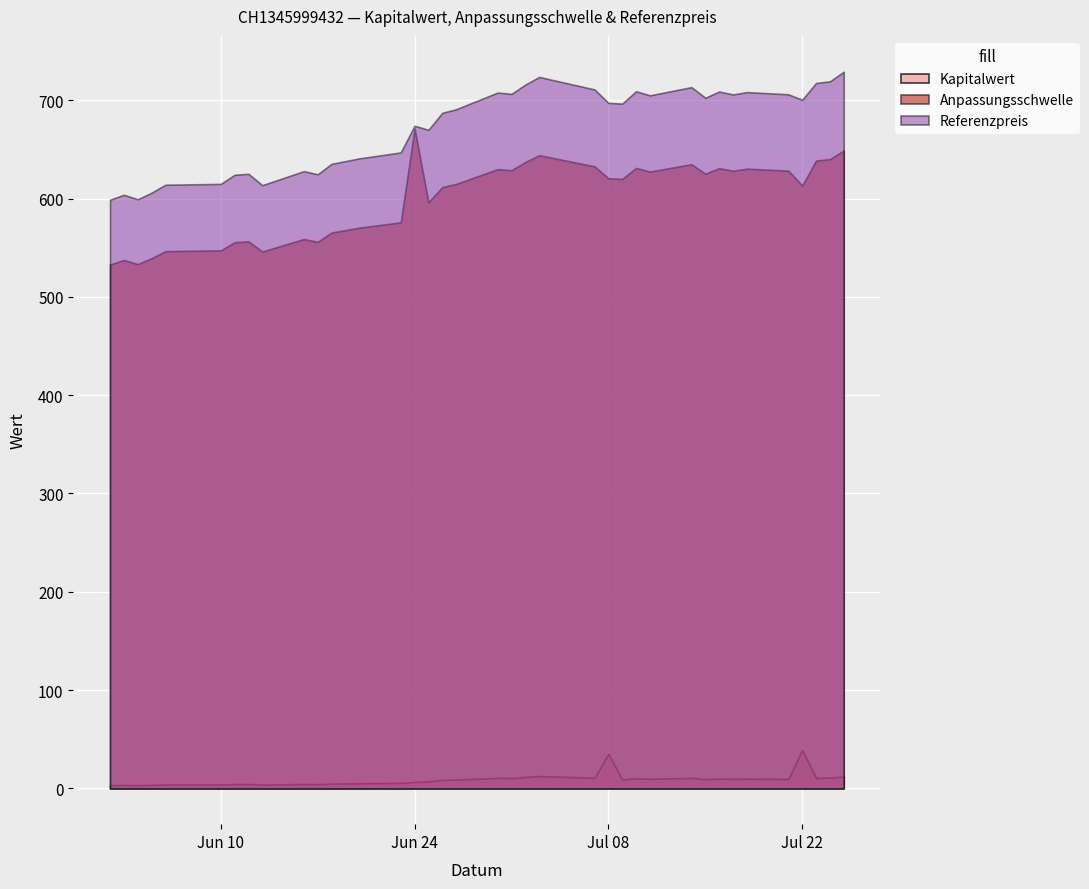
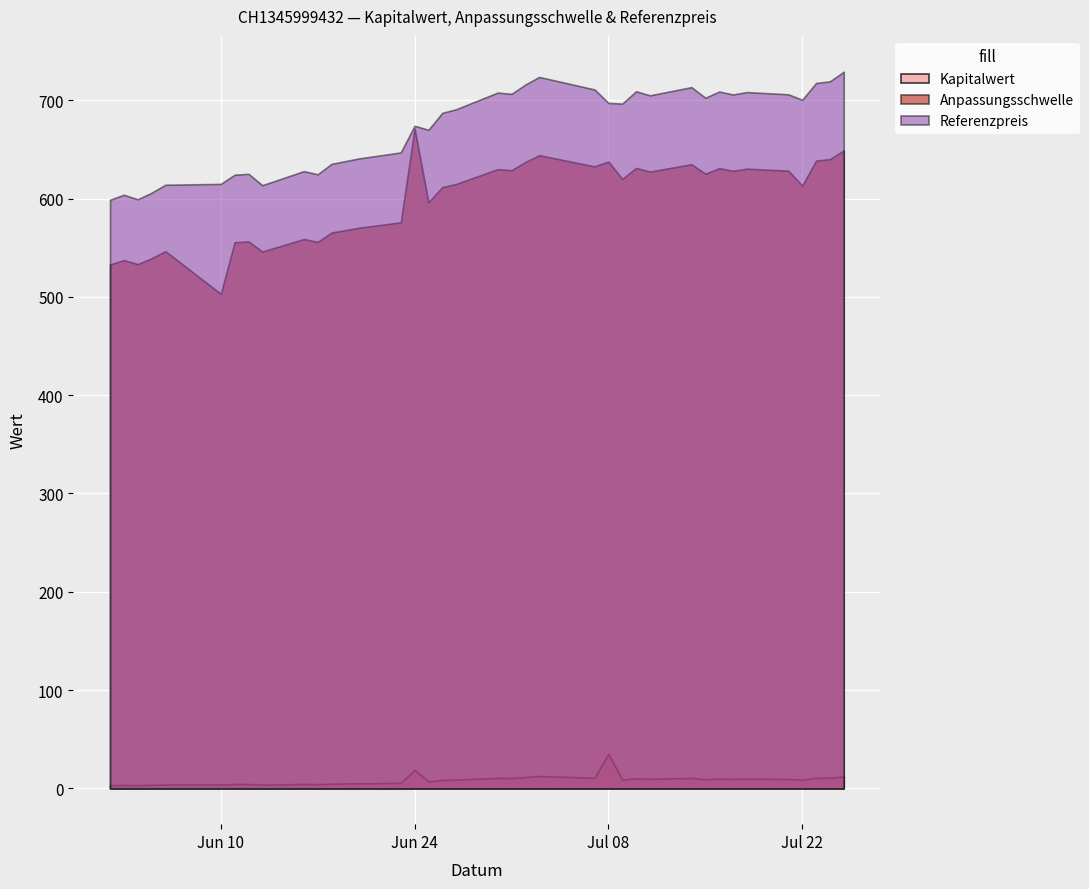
  {
    "Kapitalwert": {
      "Jun 10": 0,
-     "Jun 24": 10,
+     "Jun 24": 20,
      "Jul 08": 40,
-     "Jul 22": 40
+     "Jul 22": 10
    },
    "Anpassungsschwelle": {
-     "Jun 10": 550,
+     "Jun 10": 500,
      "Jun 24": 670,
-     "Jul 08": 620,
+     "Jul 08": 640,
      "Jul 22": 610
    },
    "Referenzpreis": {
      "Jun 10": 610,
      "Jun 24": 670,
      "Jul 08": 700,
      "Jul 22": 700
    }
  }
